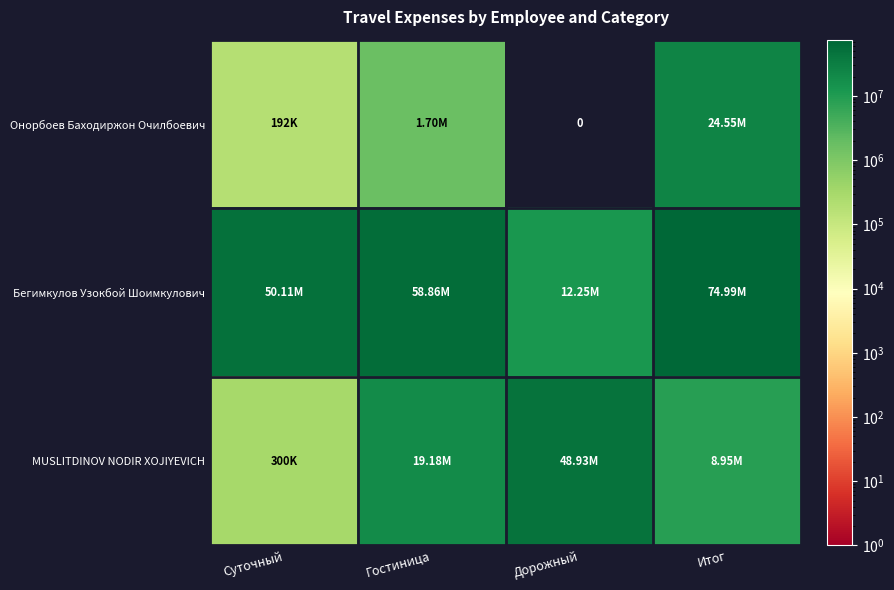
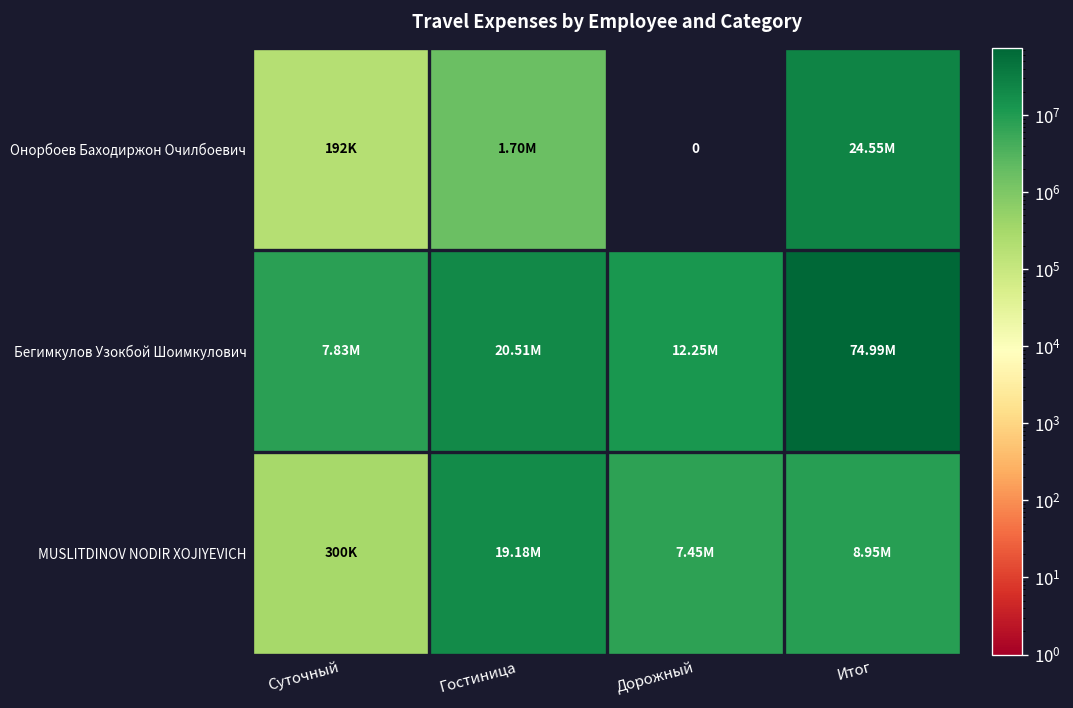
  {
    "Онорбоев Баходиржон Очилбоевич": {
      "Суточный": "192K",
      "Гостиница": "1.70M",
      "Дорожный": "0",
      "Итог": "24.55M"
    },
    "Бегимкулов Узокбой Шоимкулович": {
-     "Суточный": "50.11M",
-     "Гостиница": "58.86M",
+     "Суточный": "7.83M",
+     "Гостиница": "20.51M",
      "Дорожный": "12.25M",
      "Итог": "74.99M"
    },
    "MUSLITDINOV NODIR XOJIYEVICH": {
      "Суточный": "300K",
      "Гостиница": "19.18M",
-     "Дорожный": "48.93M",
+     "Дорожный": "7.45M",
      "Итог": "8.95M"
    }
  }
